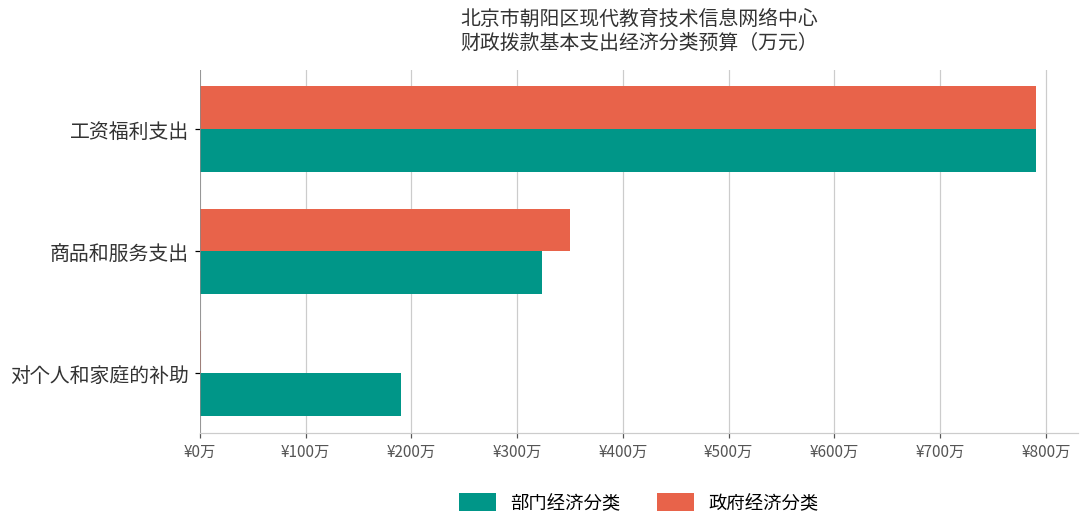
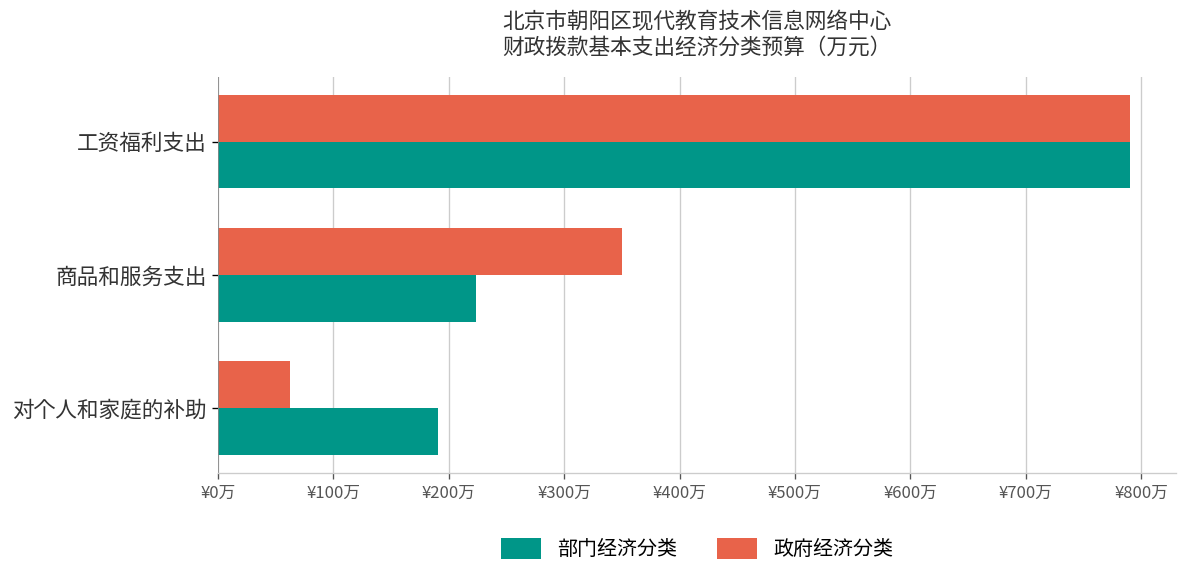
  {
    "部门经济分类": {
      "工资福利支出": "¥790万",
-     "商品和服务支出": "¥320万",
+     "商品和服务支出": "¥220万",
      "对个人和家庭的补助": "¥190万"
    },
    "政府经济分类": {
      "工资福利支出": "¥790万",
      "商品和服务支出": "¥350万",
-     "对个人和家庭的补助": "¥0万"
+     "对个人和家庭的补助": "¥60万"
    }
  }
